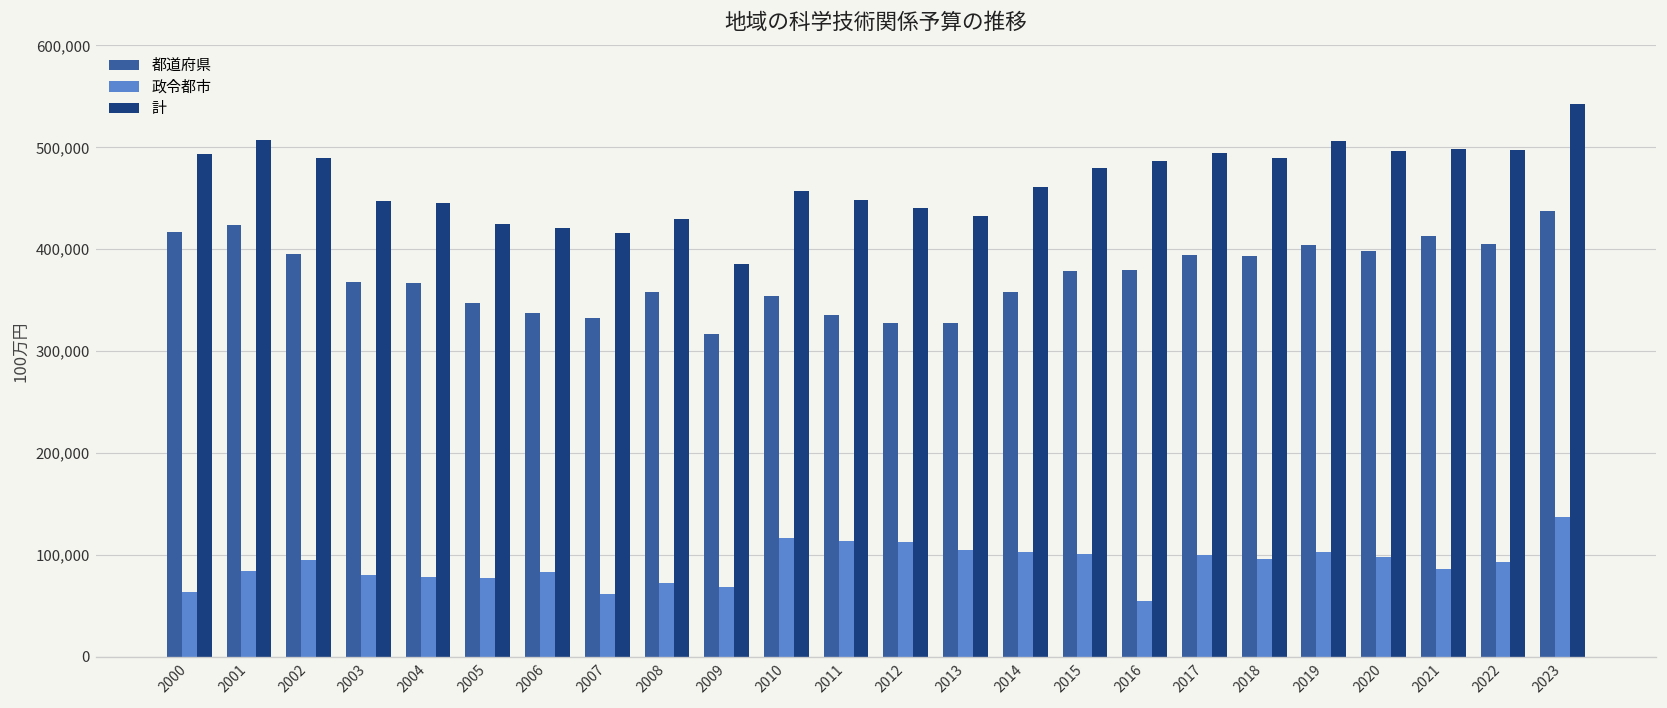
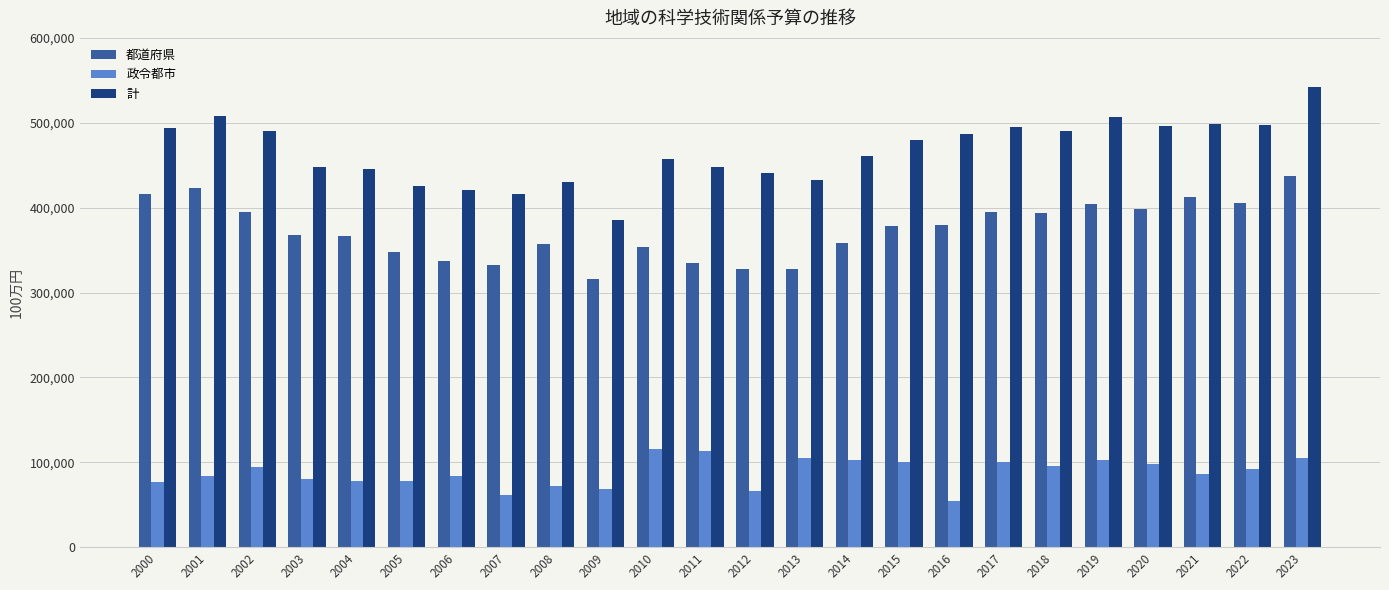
  {
    "政令都市": {
-     "2000": "60,000",
+     "2000": "80,000",
      "2001": "80,000",
      "2002": "90,000",
      "2003": "80,000",
      "2004": "80,000",
      "2005": "80,000",
      "2006": "80,000",
      "2007": "60,000",
      "2008": "70,000",
      "2009": "70,000",
      "2010": "120,000",
      "2011": "110,000",
-     "2012": "110,000",
+     "2012": "70,000",
      "2013": "100,000",
      "2014": "100,000",
      "2015": "100,000",
      "2016": "50,000",
      "2017": "100,000",
      "2018": "100,000",
      "2019": "100,000",
      "2020": "100,000",
      "2021": "90,000",
      "2022": "90,000",
-     "2023": "140,000"
+     "2023": "110,000"
    }
  }
